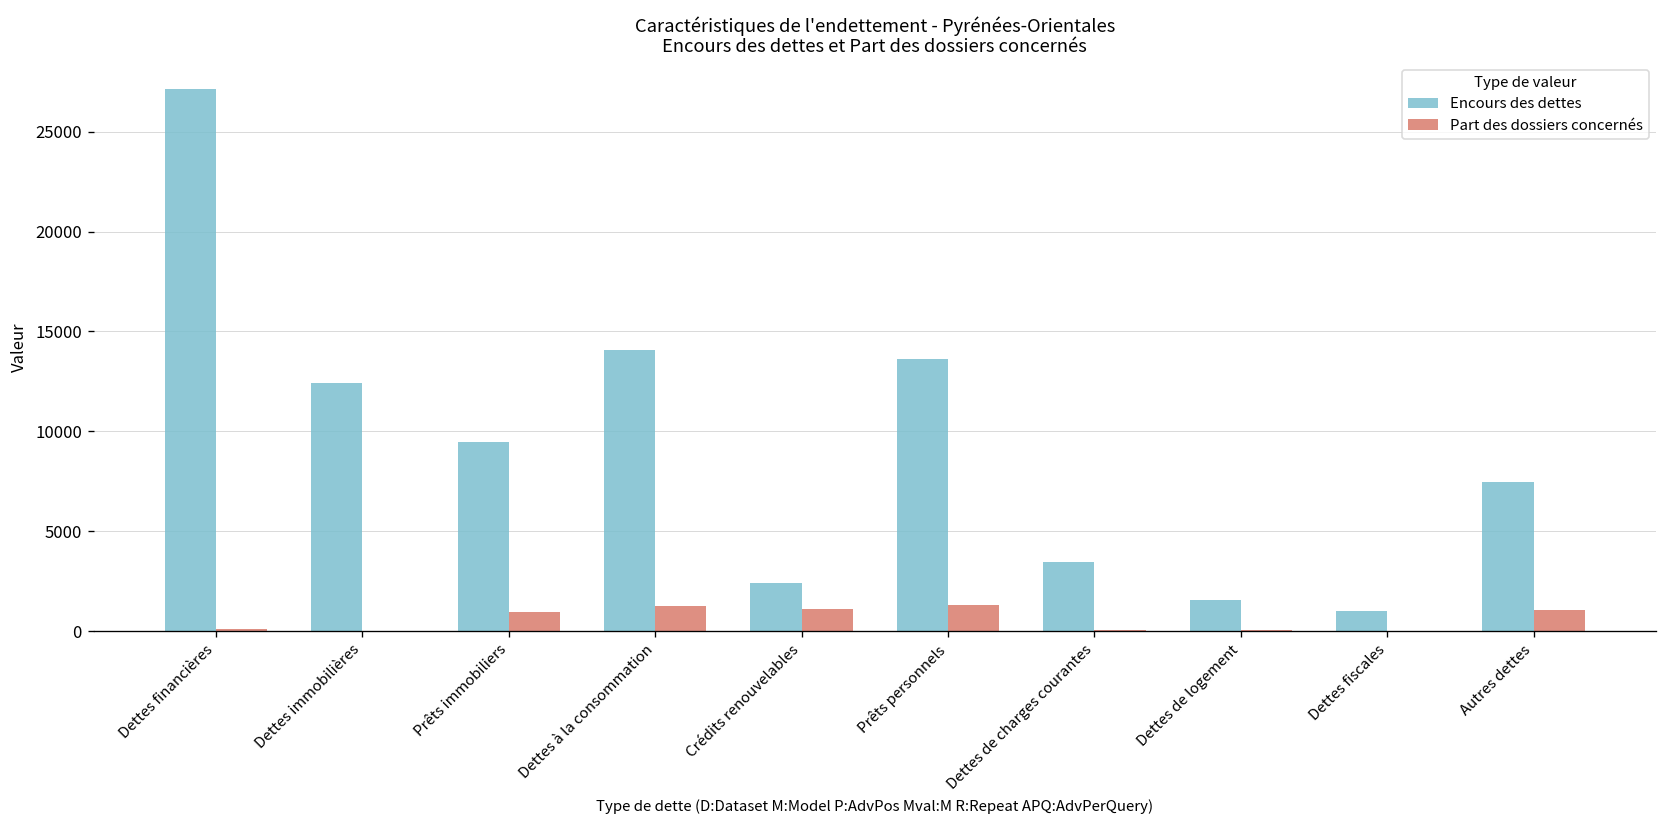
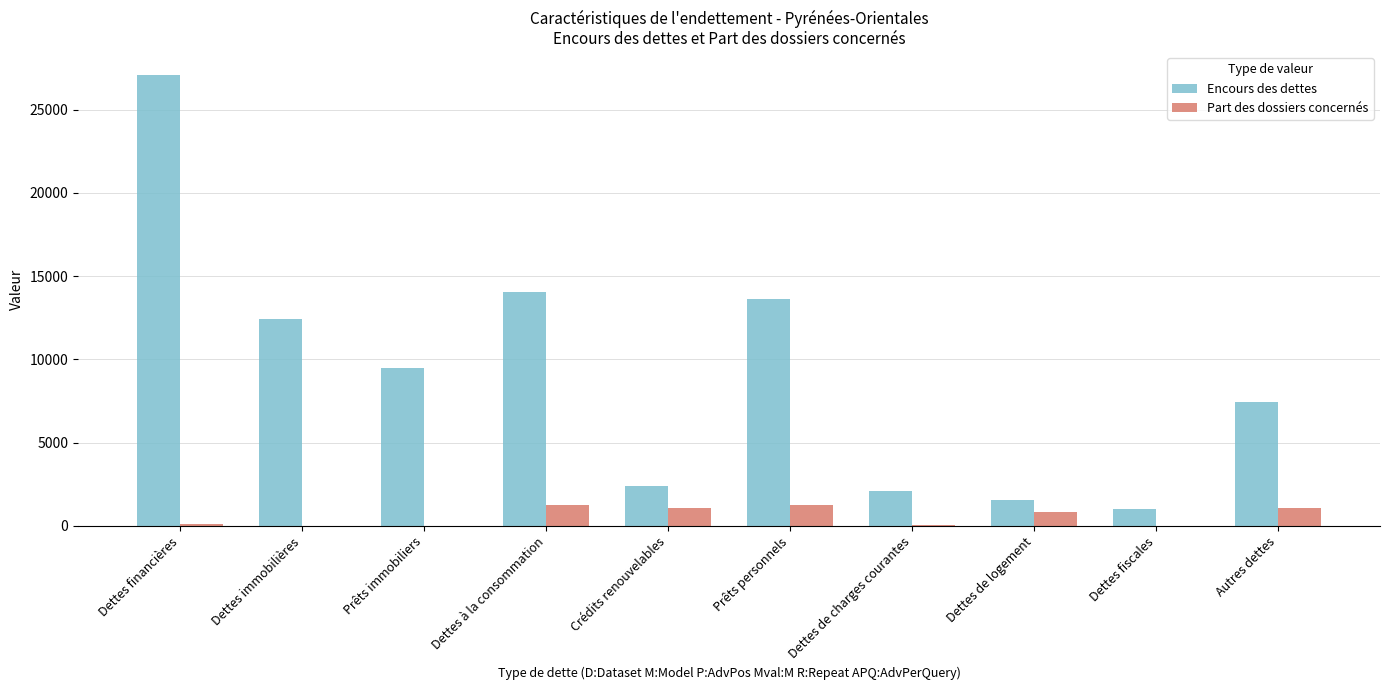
  {
    "Encours des dettes": {
      "Dettes financières": 27100,
      "Dettes immobilières": 12400,
      "Prêts immobiliers": 9500,
      "Dettes à la consommation": 14100,
      "Crédits renouvelables": 2400,
      "Prêts personnels": 13600,
-     "Dettes de charges courantes": 3400,
+     "Dettes de charges courantes": 2100,
      "Dettes de logement": 1500,
      "Dettes fiscales": 1000,
      "Autres dettes": 7500
    },
    "Part des dossiers concernés": {
-     "Prêts immobiliers": 900,
+     "Prêts immobiliers": 0,
      "Dettes à la consommation": 1300,
      "Crédits renouvelables": 1100,
      "Prêts personnels": 1300,
-     "Dettes de logement": 0,
+     "Dettes de logement": 900,
      "Autres dettes": 1100
    }
  }
